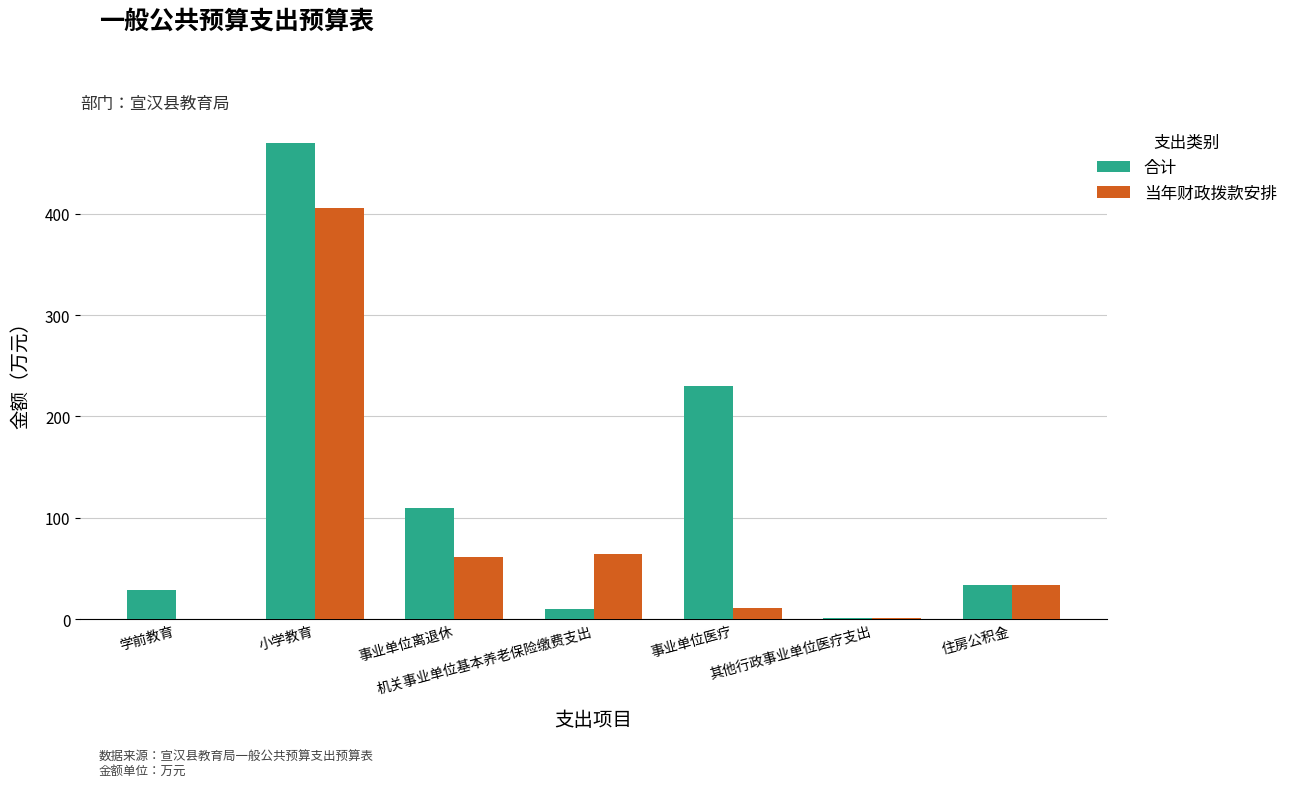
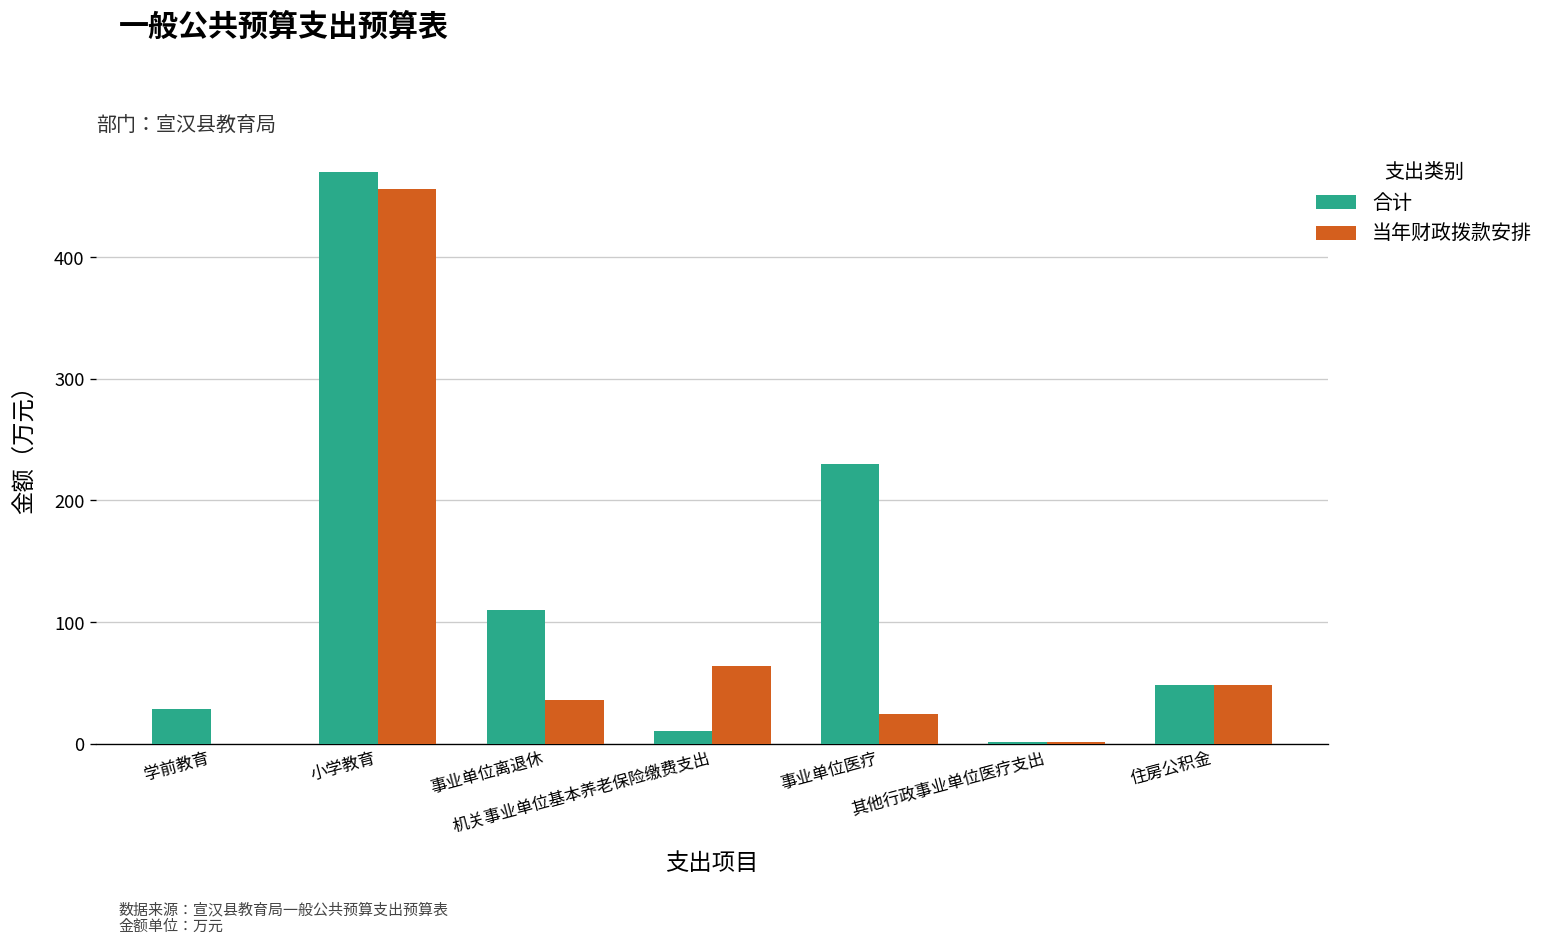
  {
    "合计": {
      "学前教育": 29,
      "小学教育": 470,
      "事业单位离退休": 110,
      "机关事业单位基本养老保险缴费支出": 10,
      "事业单位医疗": 230,
-     "住房公积金": 34
+     "住房公积金": 48
    },
    "当年财政拨款安排": {
      "学前教育": 0,
-     "小学教育": 406,
-     "事业单位离退休": 62,
+     "小学教育": 456,
+     "事业单位离退休": 36,
      "机关事业单位基本养老保险缴费支出": 64,
-     "事业单位医疗": 11,
-     "住房公积金": 34
+     "事业单位医疗": 25,
+     "住房公积金": 48
    }
  }
